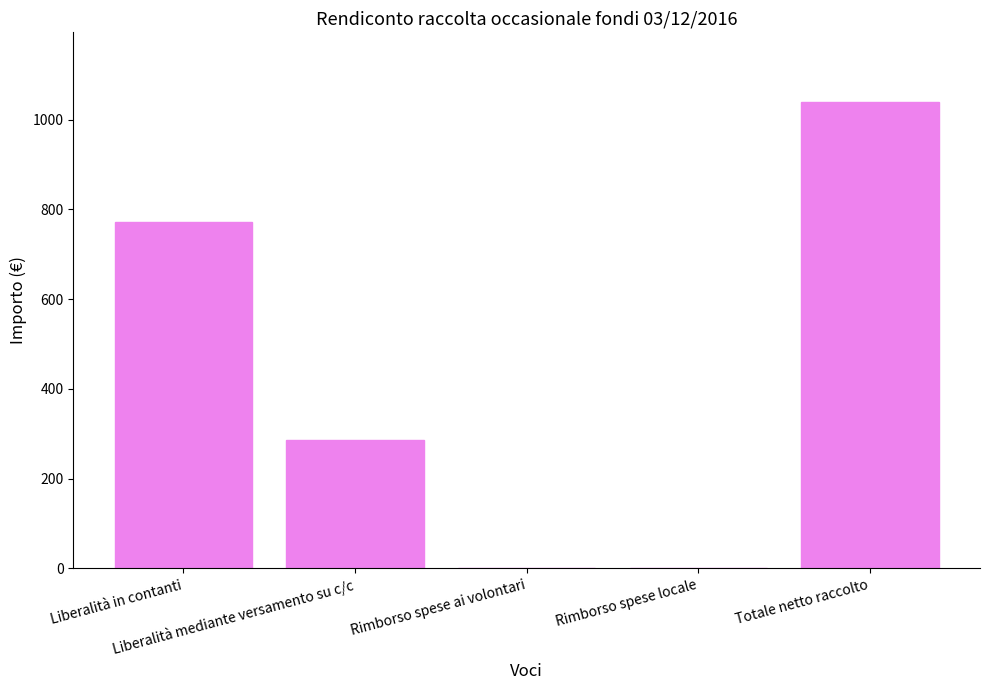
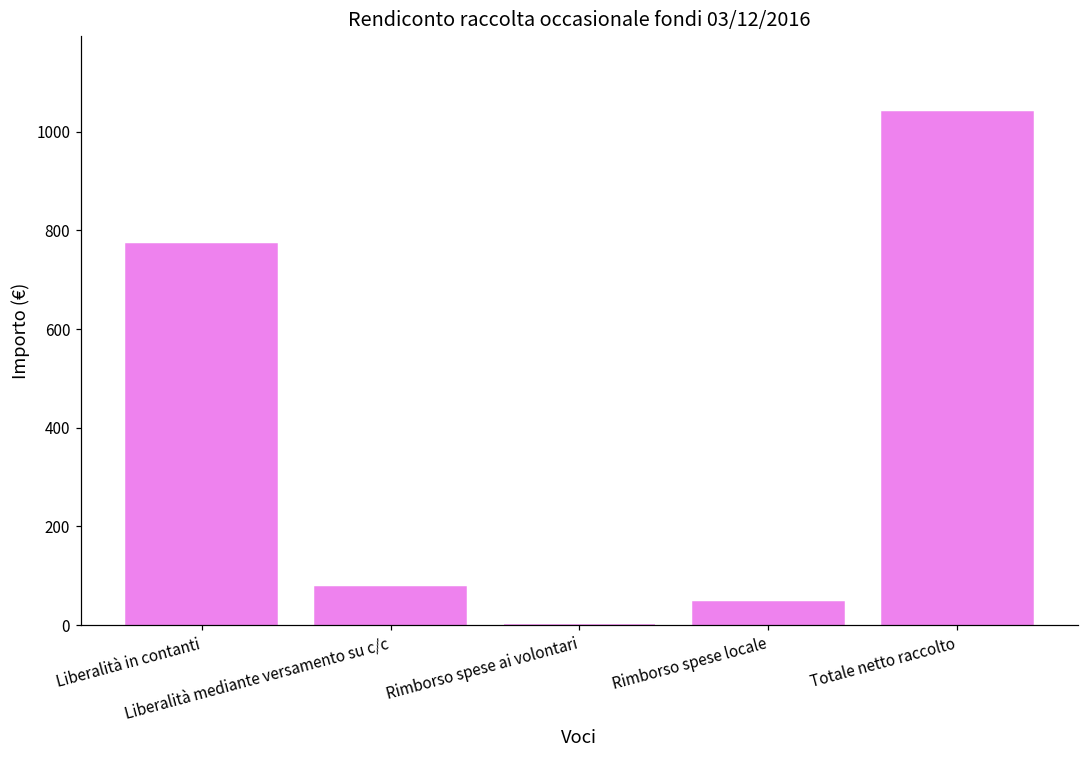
  {
    "Liberalità in contanti": 770,
-   "Liberalità mediante versamento su c/c": 290,
+   "Liberalità mediante versamento su c/c": 80,
    "Rimborso spese ai volontari": 0,
-   "Rimborso spese locale": 0,
+   "Rimborso spese locale": 50,
    "Totale netto raccolto": 1040
  }
